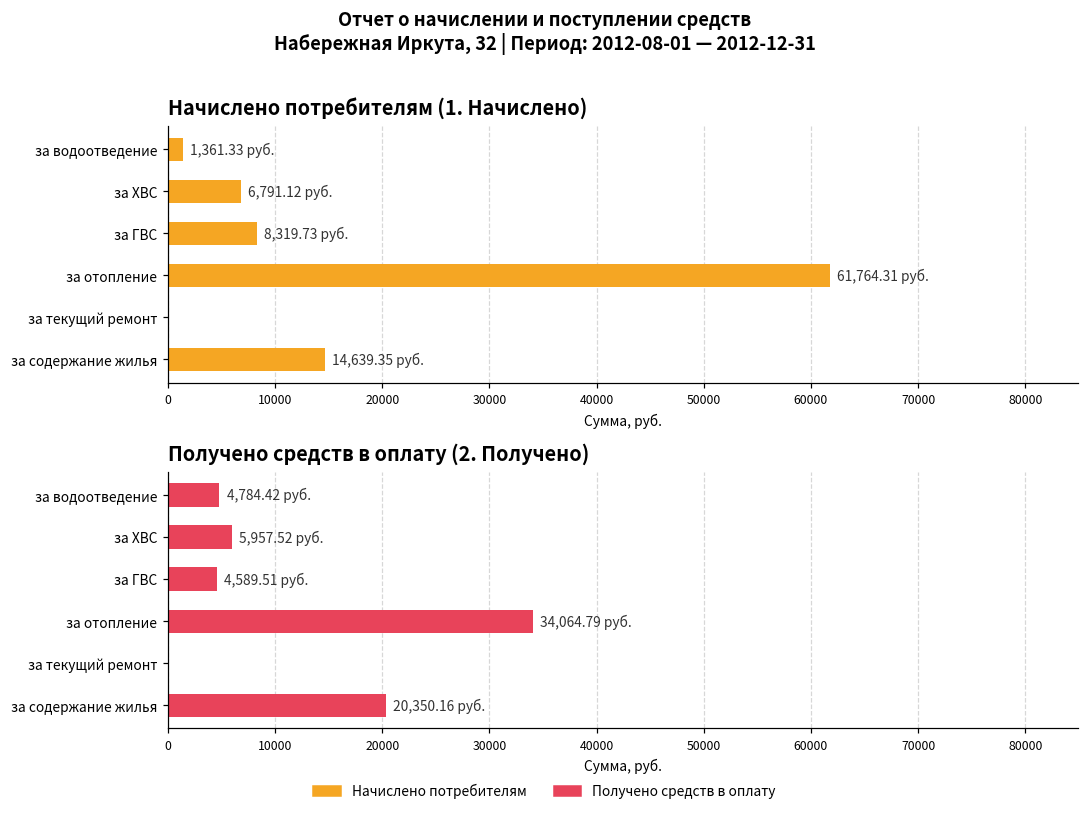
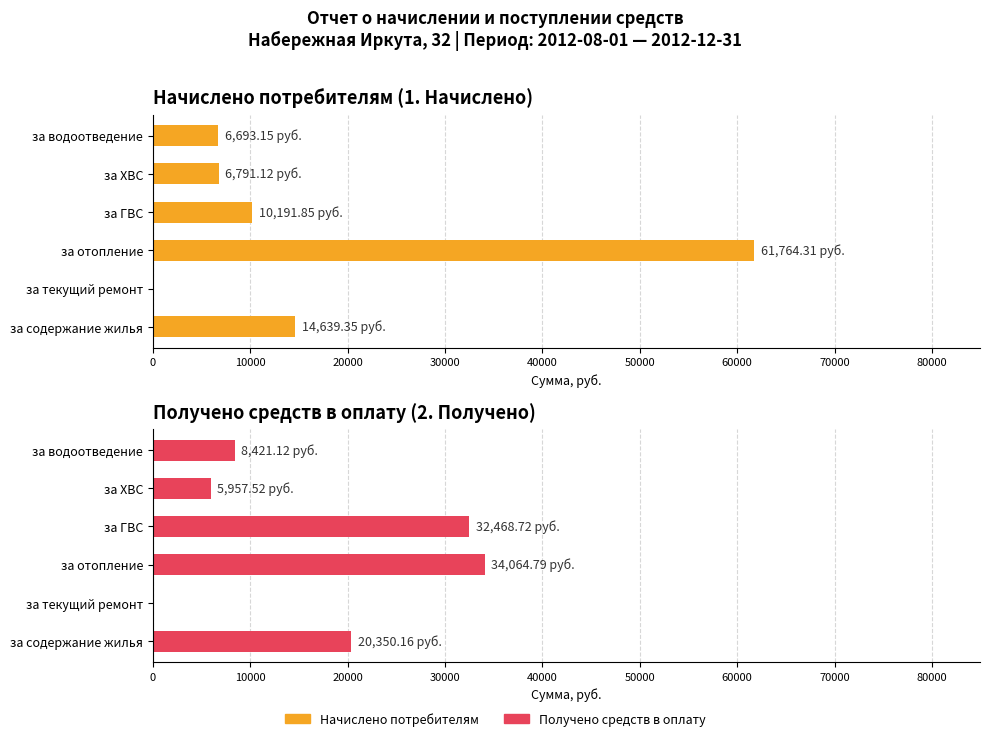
  {
    "Начислено потребителям (1. Начислено)": {
-     "за водоотведение": "1,361.33",
+     "за водоотведение": "6,693.15",
      "за ХВС": "6,791.12",
-     "за ГВС": "8,319.73",
+     "за ГВС": "10,191.85",
      "за отопление": "61,764.31",
      "за содержание жилья": "14,639.35"
    },
    "Получено средств в оплату (2. Получено)": {
-     "за водоотведение": "4,784.42",
+     "за водоотведение": "8,421.12",
      "за ХВС": "5,957.52",
-     "за ГВС": "4,589.51",
+     "за ГВС": "32,468.72",
      "за отопление": "34,064.79",
      "за содержание жилья": "20,350.16"
    }
  }
